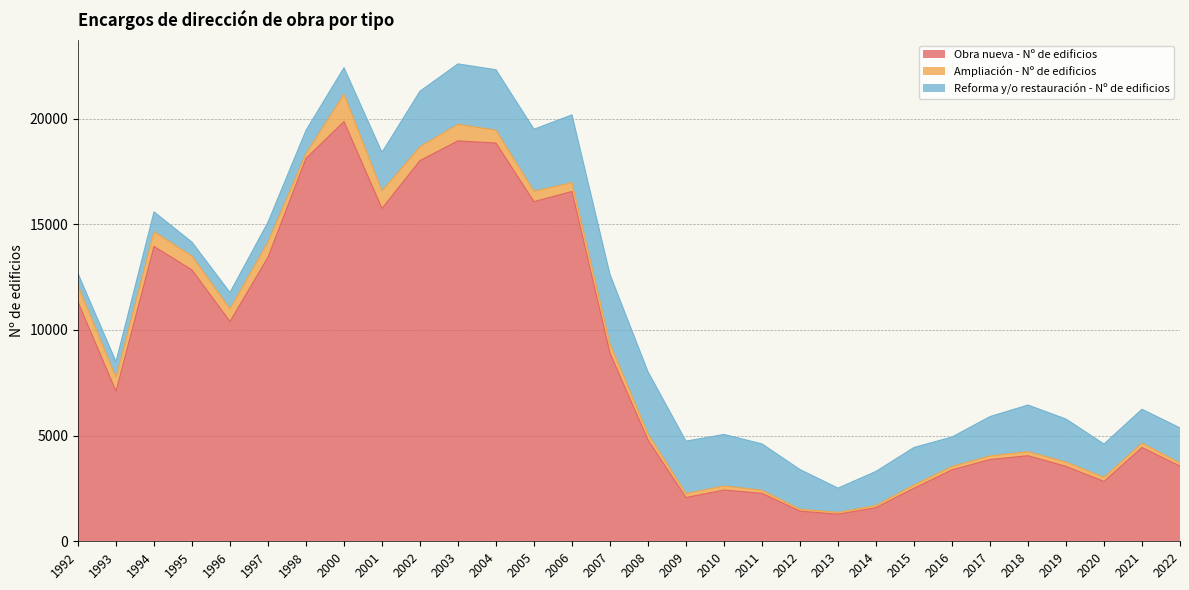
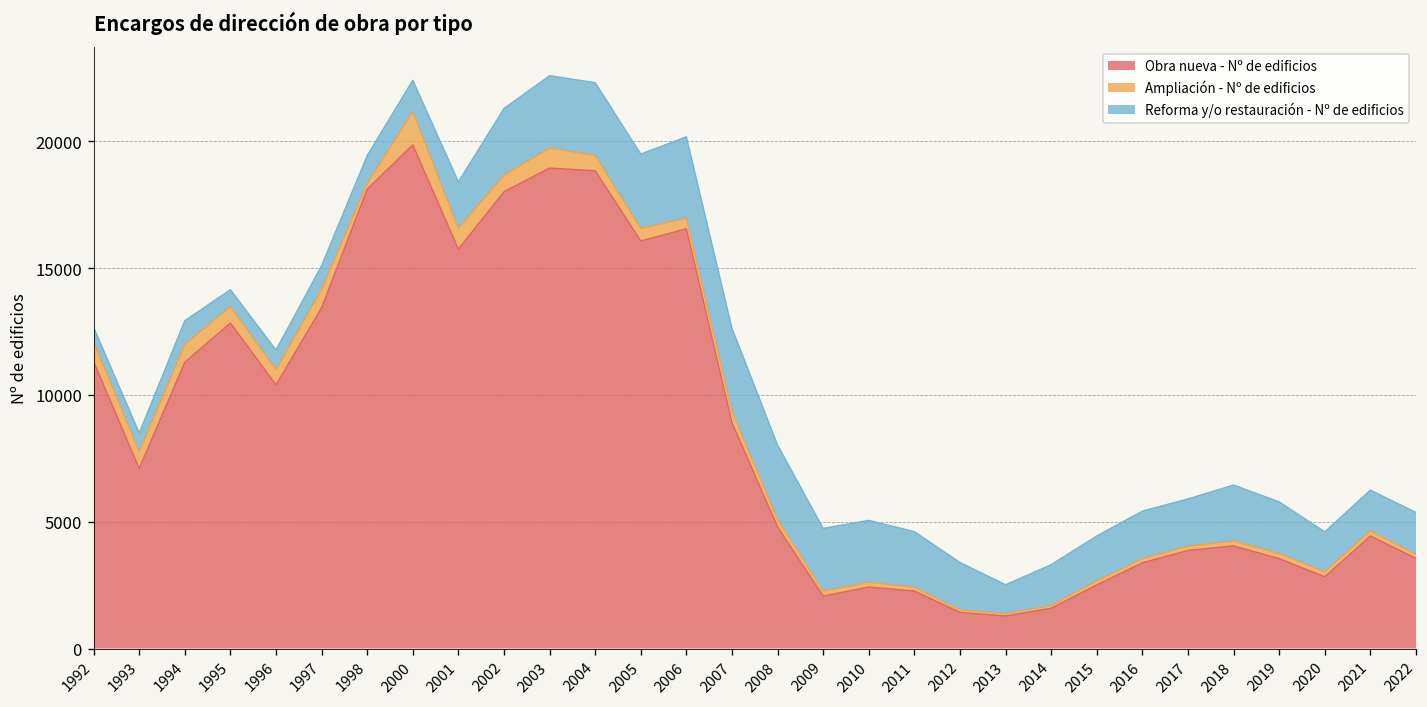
  {
    "Obra nueva - Nº de edificios": {
      "1992": 11300,
      "1993": 7100,
-     "1994": 14000,
+     "1994": 11300,
      "1995": 12800,
      "1996": 10400,
      "1997": 13400,
      "1998": 18100,
      "2000": 19900,
      "2001": 15800,
      "2002": 18000,
      "2003": 18900,
      "2004": 18800,
      "2005": 16100,
      "2006": 16600,
      "2007": 8900,
      "2008": 4800,
      "2009": 2100,
      "2010": 2400,
      "2011": 2300,
      "2015": 2500,
      "2016": 3400,
      "2017": 3900,
      "2018": 4100,
      "2019": 3500,
      "2020": 2800,
      "2021": 4400,
      "2022": 3600
    },
    "Ampliación - Nº de edificios": {
      "1992": 800,
      "1993": 700,
      "1994": 700,
      "1995": 700,
      "1996": 600,
      "1997": 700,
      "1998": 200,
      "2000": 1300,
      "2001": 800,
      "2002": 700,
      "2003": 800,
      "2004": 600,
      "2005": 500,
      "2006": 400,
      "2007": 400,
      "2008": 300,
      "2009": 200,
      "2010": 200,
      "2011": 100,
      "2015": 200,
      "2016": 200,
      "2017": 200,
      "2018": 200,
      "2019": 200,
      "2020": 200,
      "2021": 200,
      "2022": 100
    },
    "Reforma y/o restauración - Nº de edificios": {
      "1992": 600,
      "1993": 700,
      "1994": 900,
      "1995": 700,
      "1996": 800,
      "1997": 900,
      "1998": 1100,
      "2000": 1200,
      "2001": 1800,
      "2002": 2600,
      "2003": 2900,
      "2004": 2900,
      "2005": 2900,
      "2006": 3200,
      "2007": 3300,
      "2008": 2900,
      "2009": 2500,
      "2010": 2400,
      "2011": 2200,
      "2012": 1900,
      "2013": 1100,
      "2014": 1600,
      "2015": 1800,
-     "2016": 1400,
+     "2016": 1900,
      "2017": 1900,
      "2018": 2200,
      "2019": 2000,
      "2020": 1600,
      "2021": 1600,
      "2022": 1700
    }
  }
